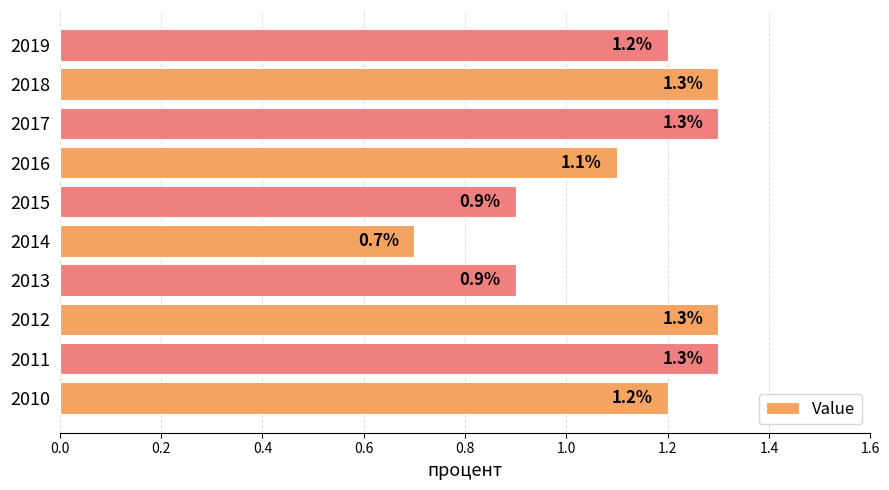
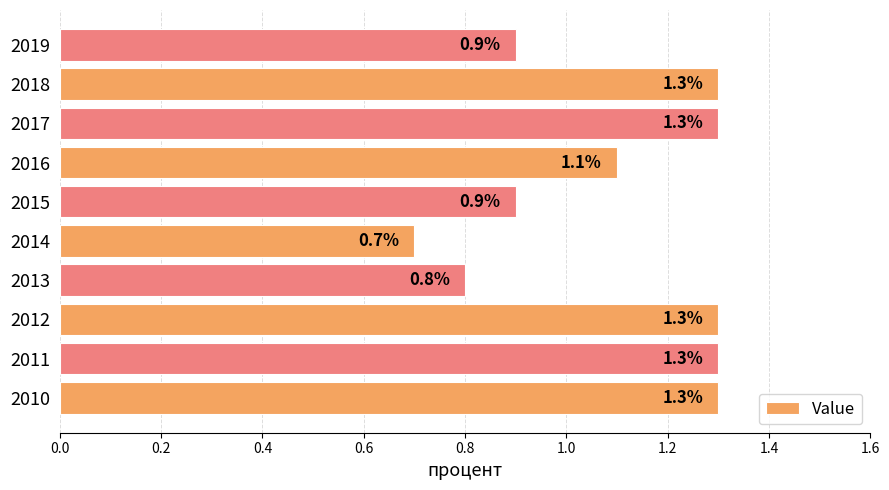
  {
-   "2019": "1.2%",
+   "2019": "0.9%",
    "2018": "1.3%",
    "2017": "1.3%",
    "2016": "1.1%",
    "2015": "0.9%",
    "2014": "0.7%",
-   "2013": "0.9%",
+   "2013": "0.8%",
    "2012": "1.3%",
    "2011": "1.3%",
-   "2010": "1.2%"
+   "2010": "1.3%"
  }
